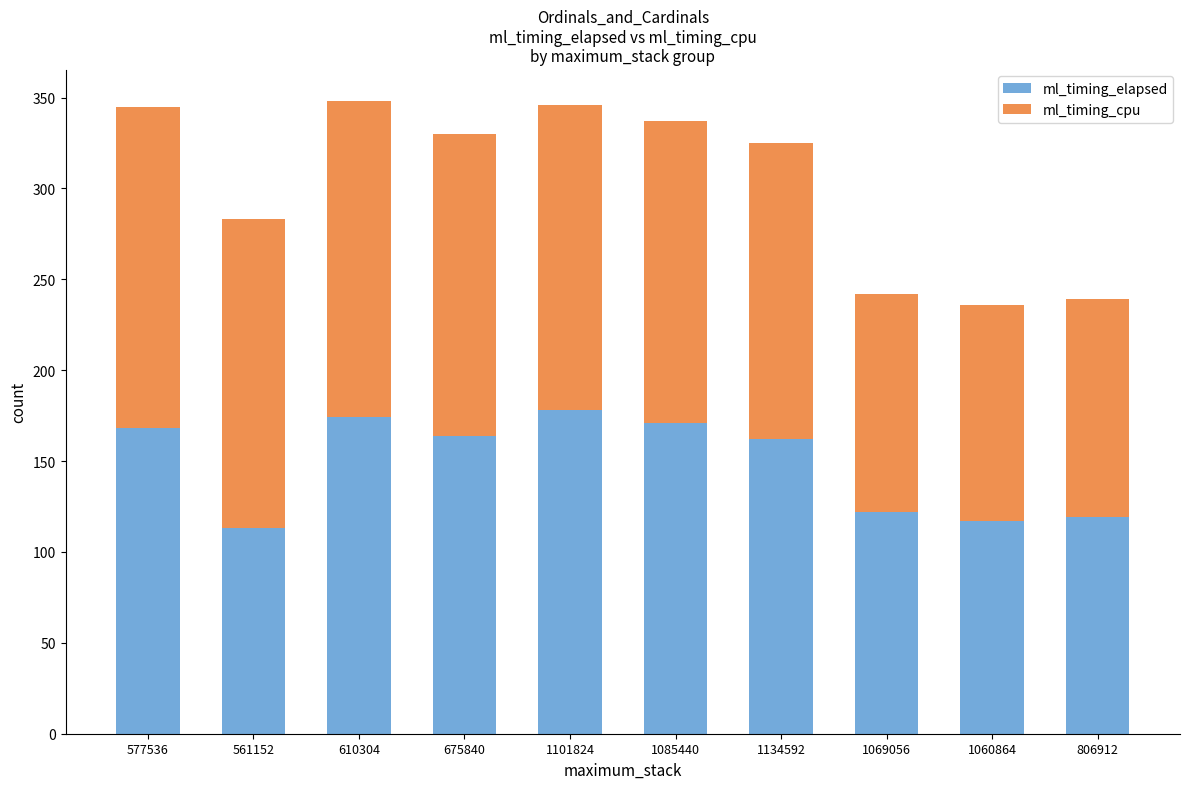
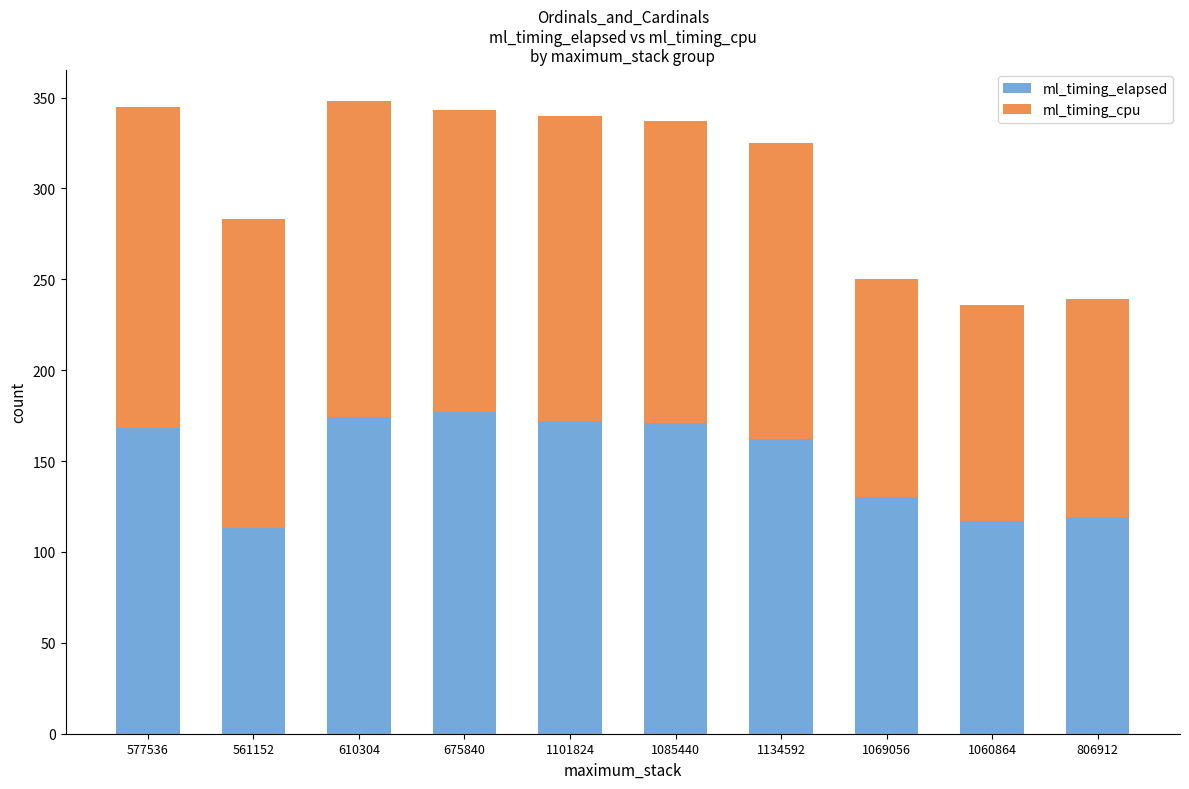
  {
    "ml_timing_elapsed": {
      "577536": 168,
      "561152": 113,
      "610304": 174,
-     "675840": 164,
-     "1101824": 178,
+     "675840": 177,
+     "1101824": 172,
      "1085440": 171,
      "1134592": 162,
-     "1069056": 122,
+     "1069056": 130,
      "1060864": 117,
      "806912": 119
    },
    "ml_timing_cpu": {
      "577536": 177,
      "561152": 170,
      "610304": 174,
      "675840": 166,
      "1101824": 168,
      "1085440": 166,
      "1134592": 163,
      "1069056": 120,
      "1060864": 119,
      "806912": 120
    }
  }
